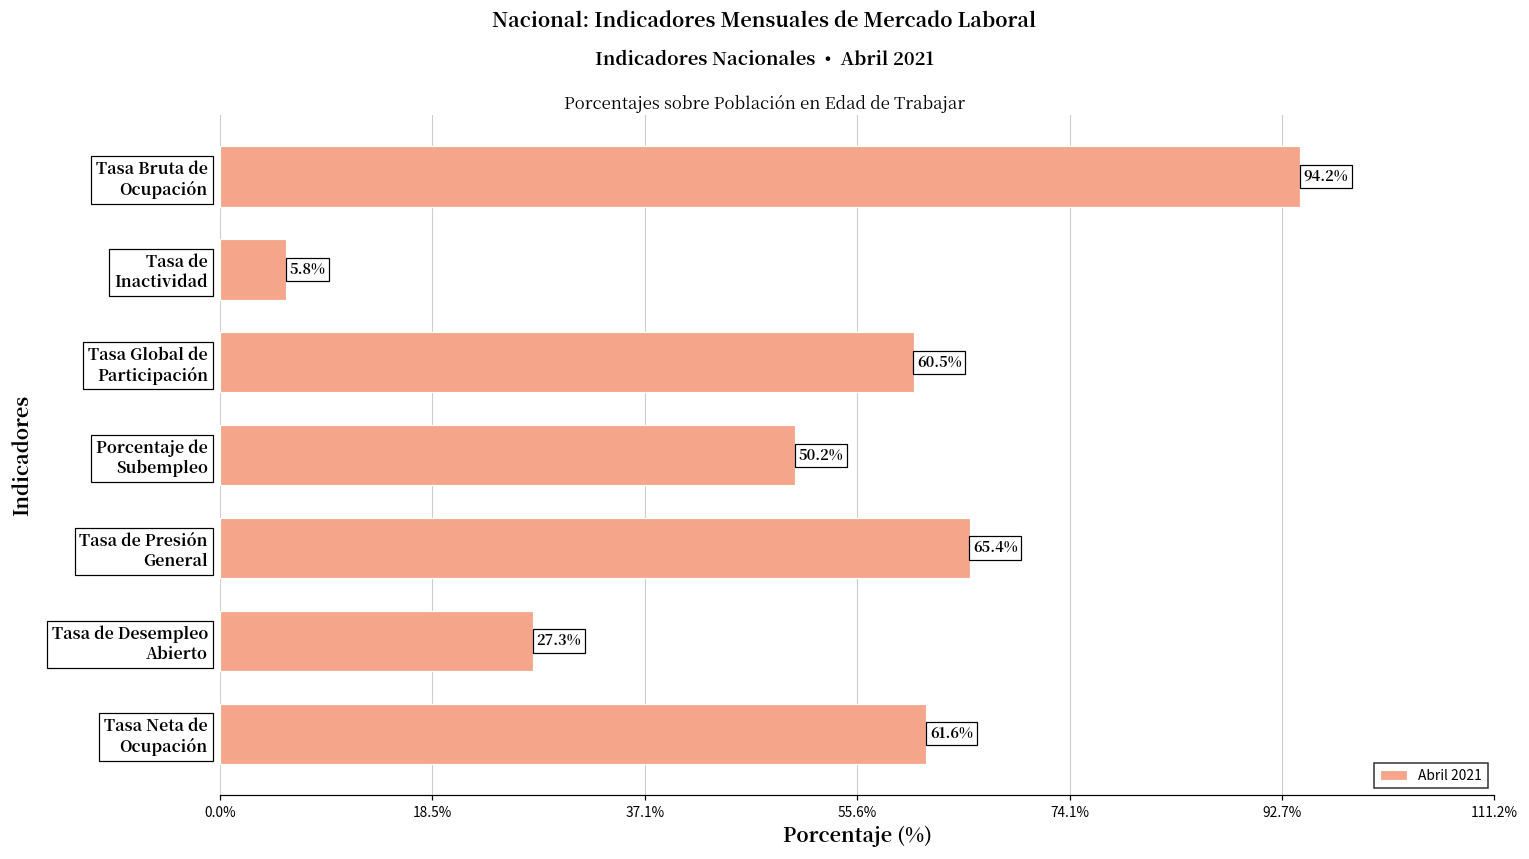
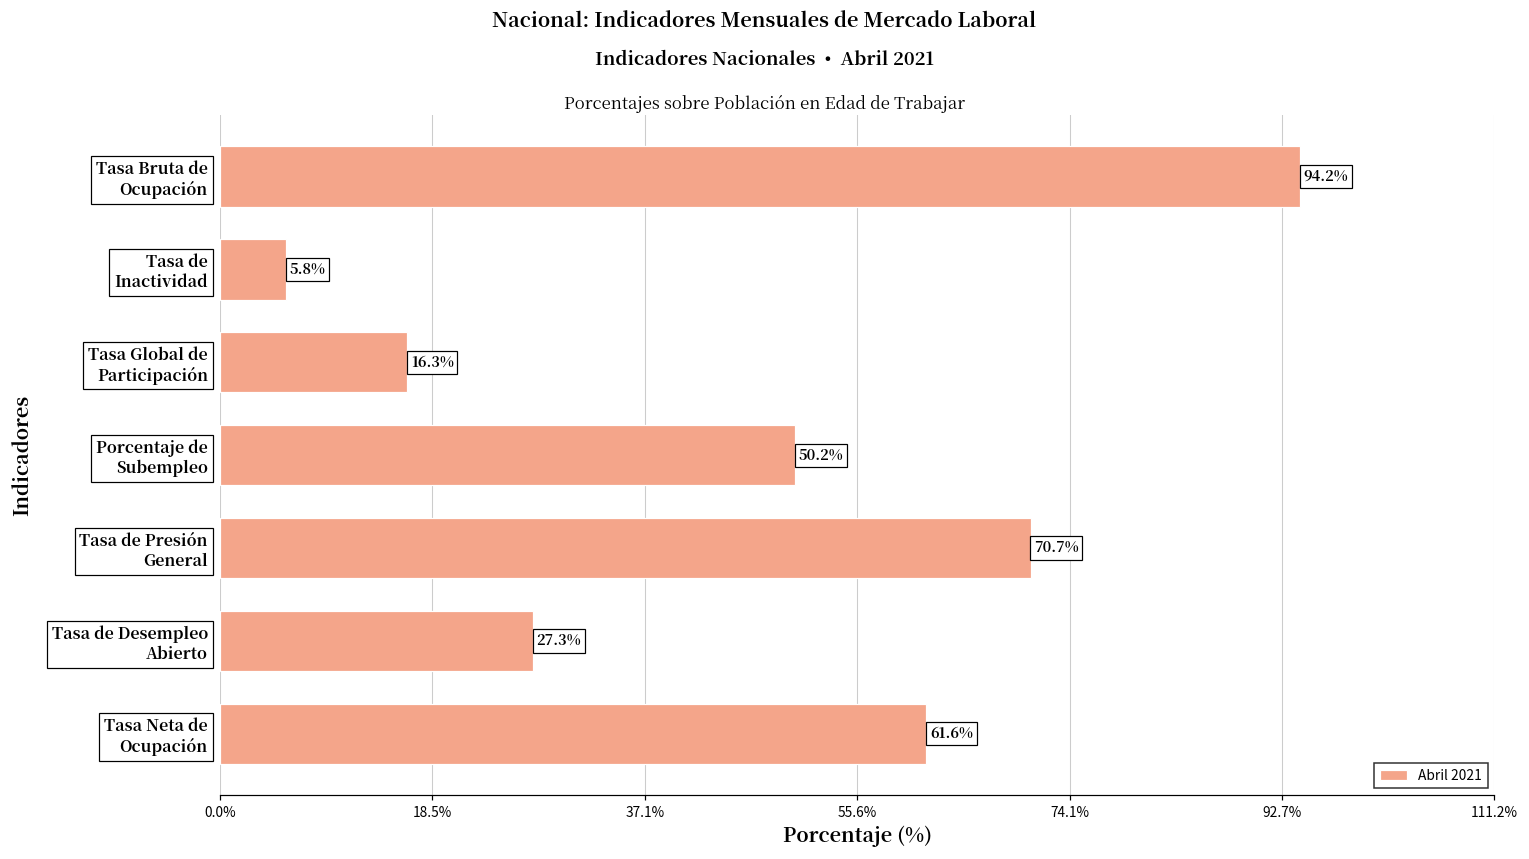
  {
-   "Tasa Global de Participación": "60.5%",
-   "Tasa de Presión General": "65.4%"
+   "Tasa Global de Participación": "16.3%",
+   "Tasa de Presión General": "70.7%"
  }
